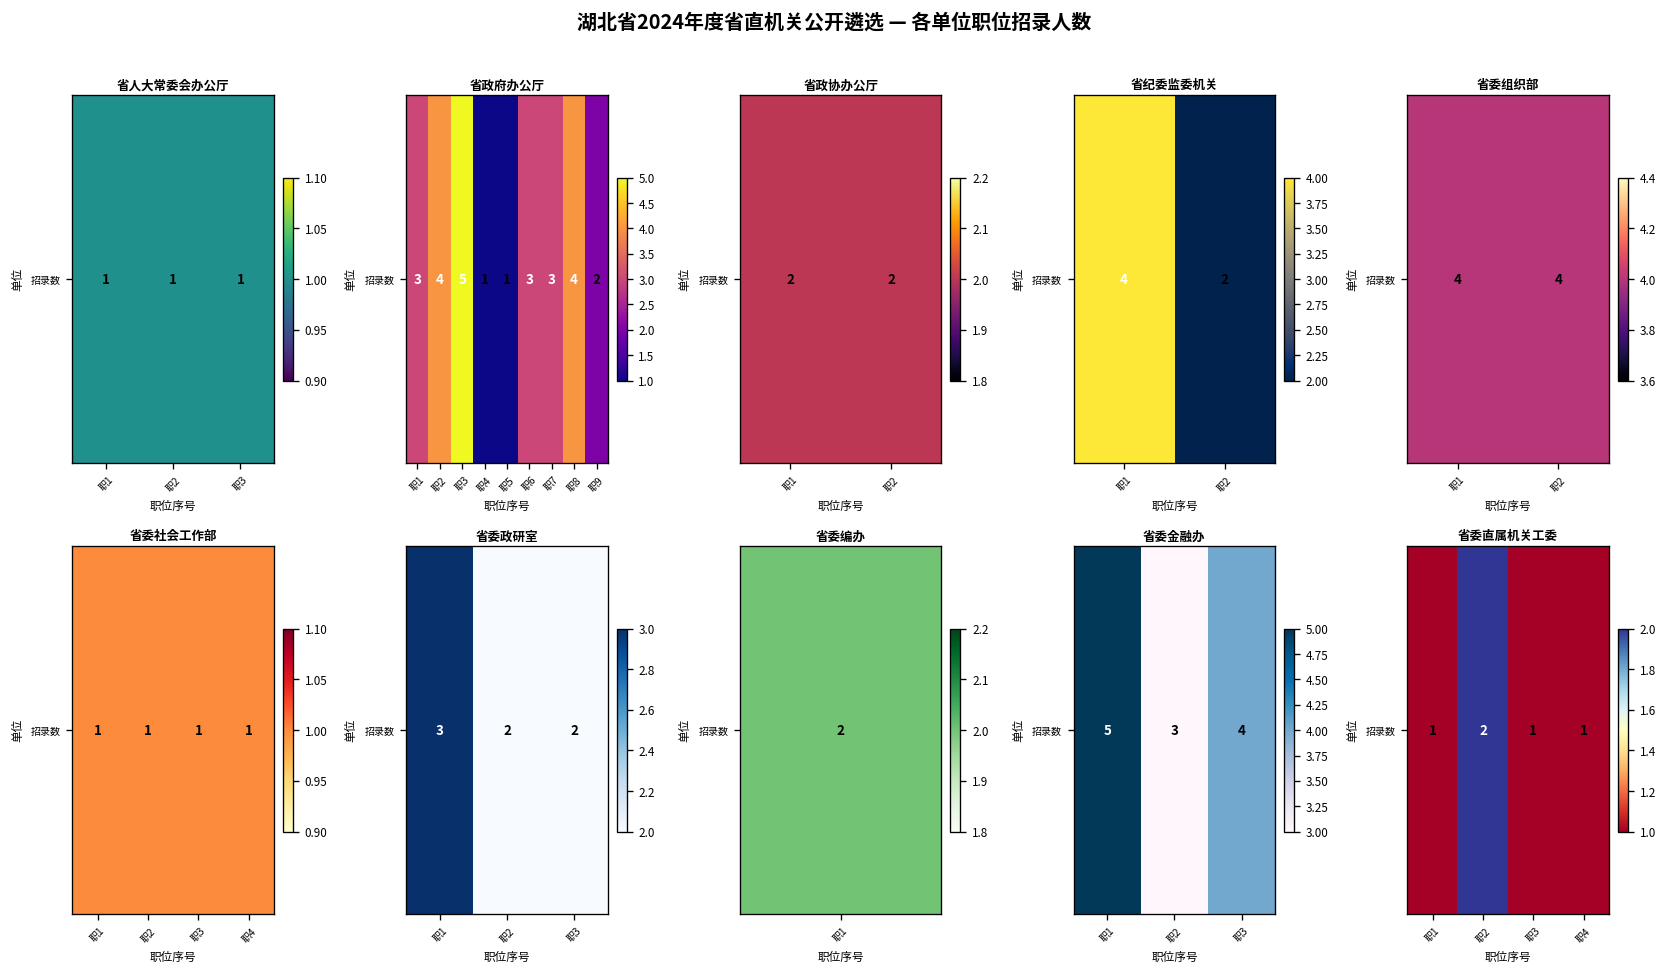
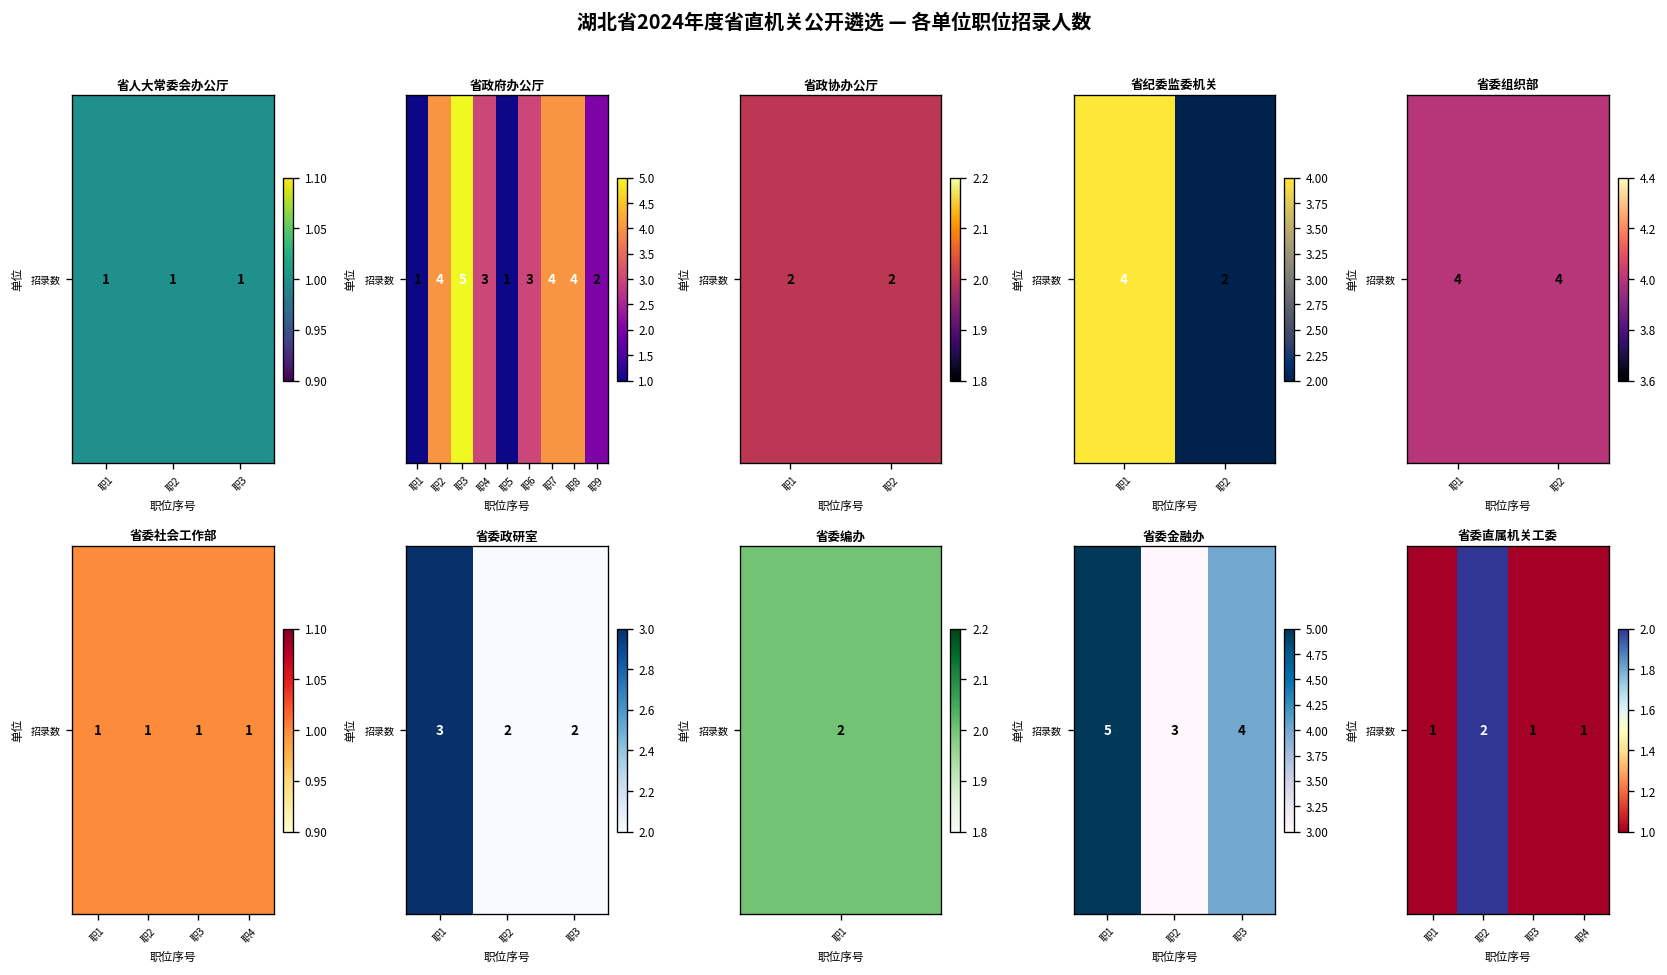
  {
    "省人大常委会办公厅": {
      "招录数": {
        "职1": 1,
        "职2": 1,
        "职3": 1
      }
    },
    "省政府办公厅": {
      "招录数": {
-       "职1": 3,
+       "职1": 1,
        "职2": 4,
        "职3": 5,
-       "职4": 1,
+       "职4": 3,
        "职5": 1,
        "职6": 3,
-       "职7": 3,
+       "职7": 4,
        "职8": 4,
        "职9": 2
      }
    },
    "省政协办公厅": {
      "招录数": {
        "职1": 2,
        "职2": 2
      }
    },
    "省纪委监委机关": {
      "招录数": {
        "职1": 4,
        "职2": 2
      }
    },
    "省委组织部": {
      "招录数": {
        "职1": 4,
        "职2": 4
      }
    },
    "省委社会工作部": {
      "招录数": {
        "职1": 1,
        "职2": 1,
        "职3": 1,
        "职4": 1
      }
    },
    "省委政研室": {
      "招录数": {
        "职1": 3,
        "职2": 2,
        "职3": 2
      }
    },
    "省委编办": {
      "招录数": {
        "职1": 2
      }
    },
    "省委金融办": {
      "招录数": {
        "职1": 5,
        "职2": 3,
        "职3": 4
      }
    },
    "省委直属机关工委": {
      "招录数": {
        "职1": 1,
        "职2": 2,
        "职3": 1,
        "职4": 1
      }
    }
  }
